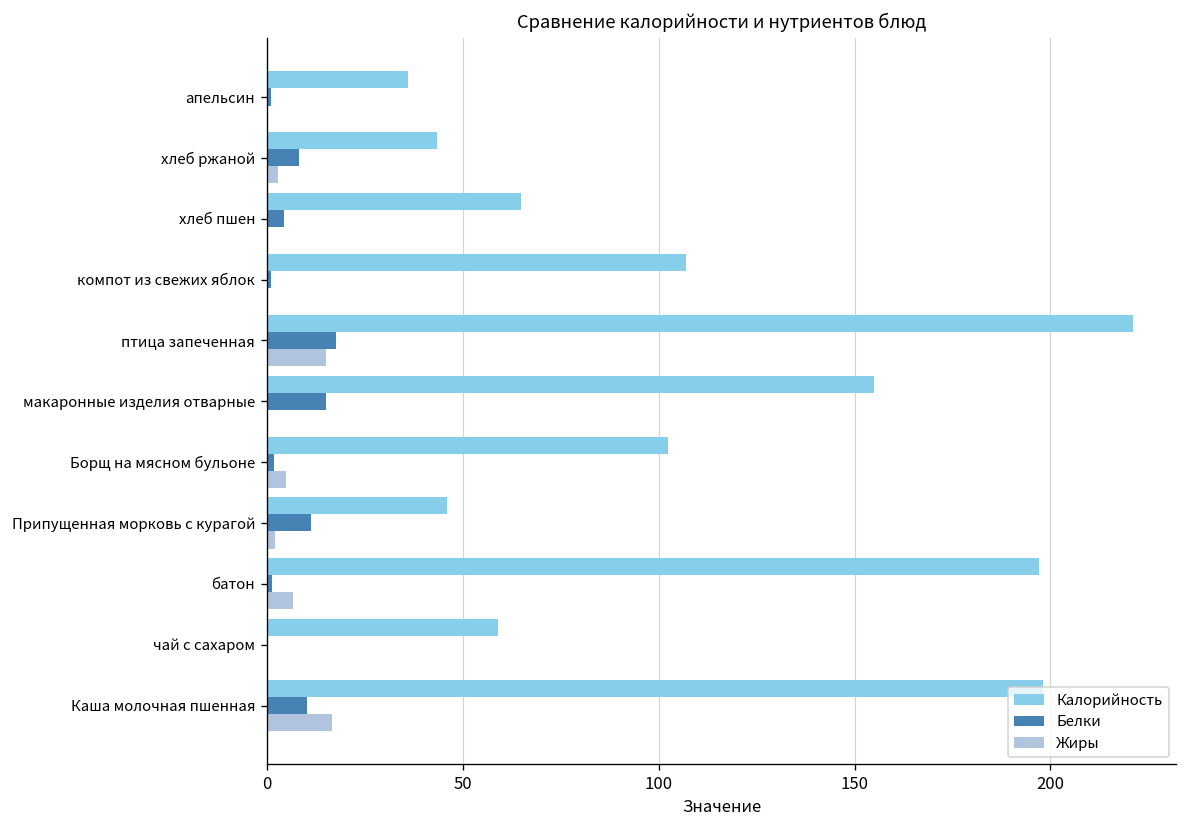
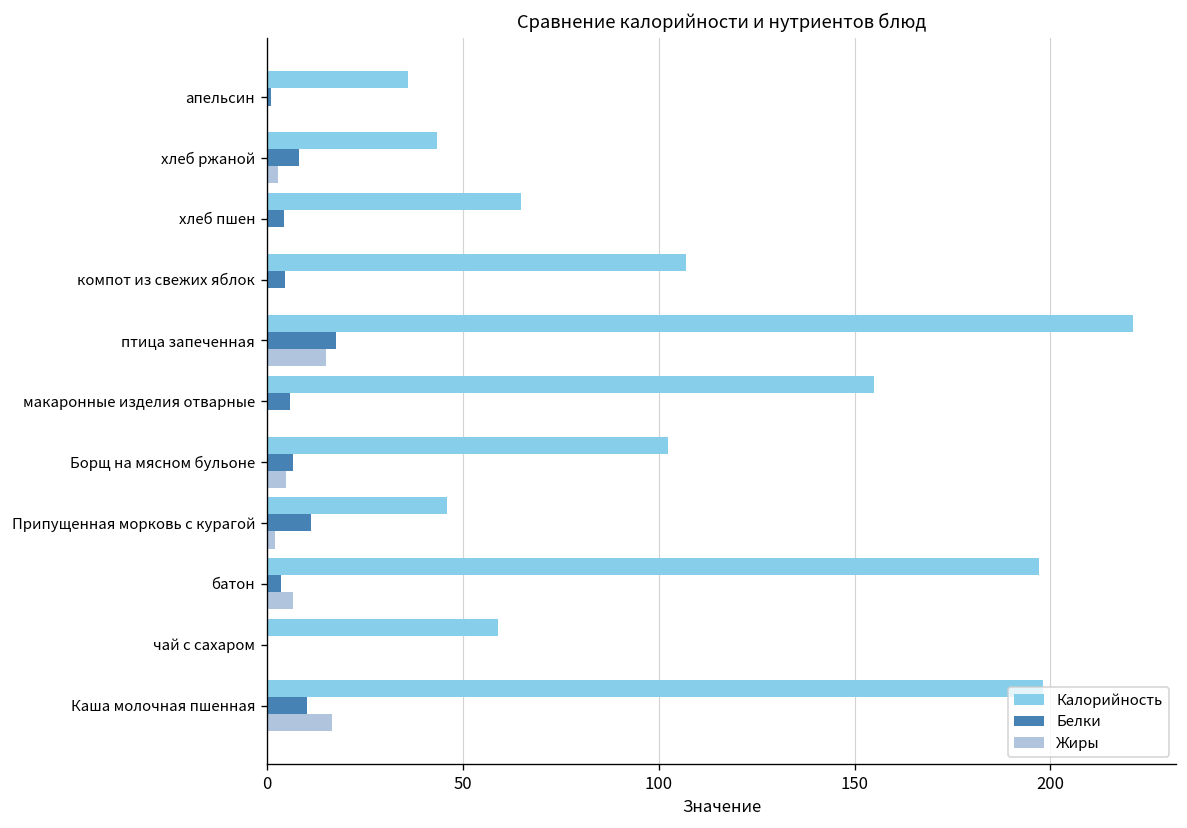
  {
    "Белки": {
      "апельсин": 1,
      "хлеб ржаной": 8,
      "хлеб пшен": 5,
-     "компот из свежих яблок": 1,
+     "компот из свежих яблок": 5,
      "птица запеченная": 18,
-     "макаронные изделия отварные": 15,
-     "Борщ на мясном бульоне": 2,
+     "макаронные изделия отварные": 6,
+     "Борщ на мясном бульоне": 7,
      "Припущенная морковь с курагой": 11,
-     "батон": 1,
+     "батон": 4,
      "Каша молочная пшенная": 10
    }
  }
